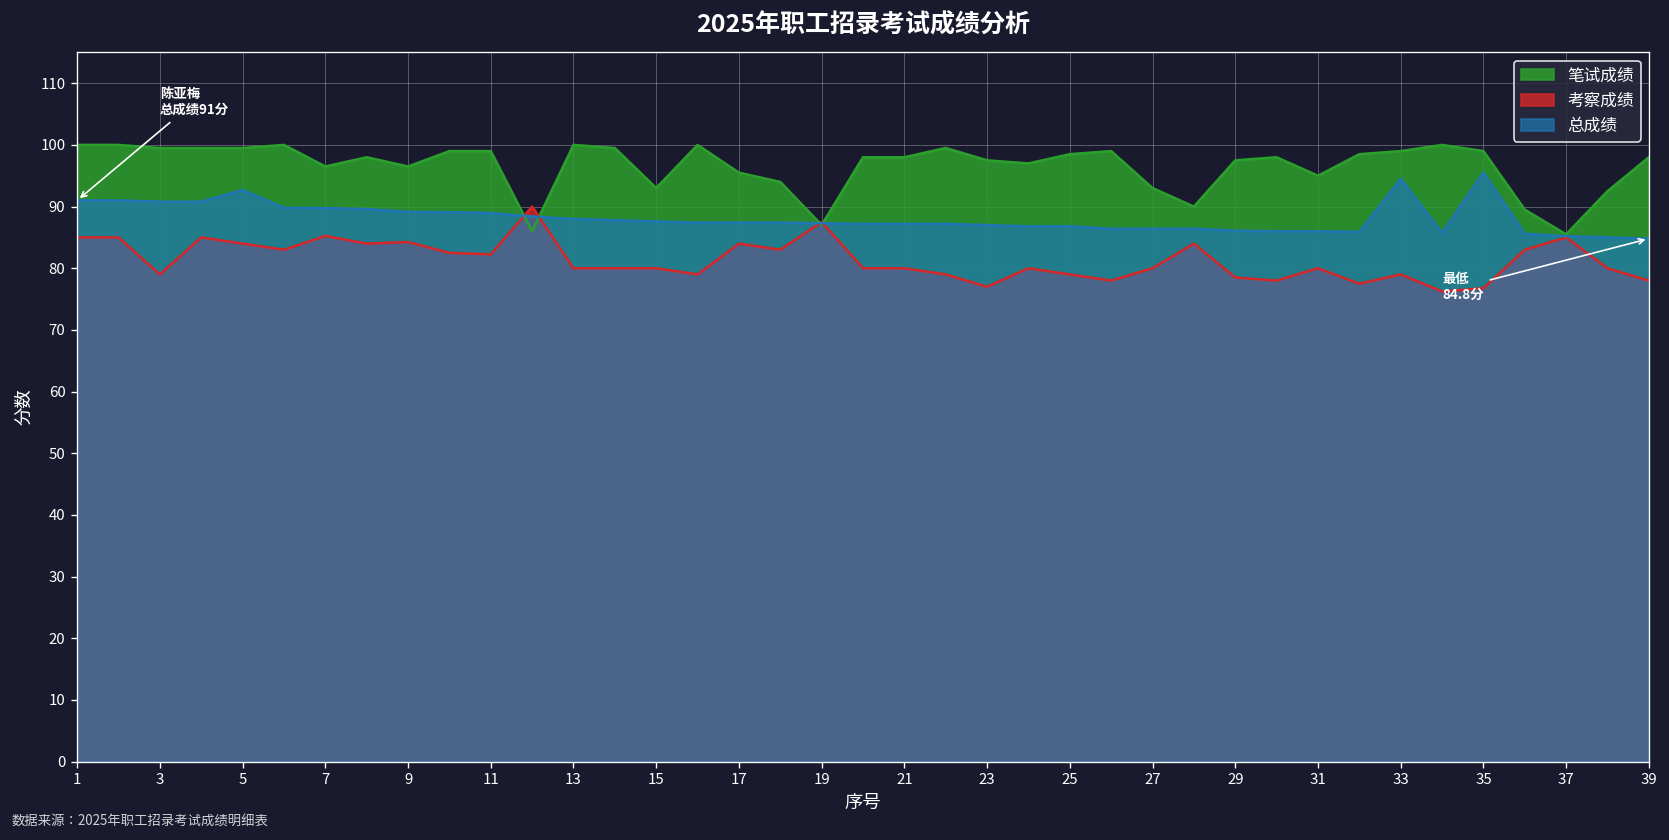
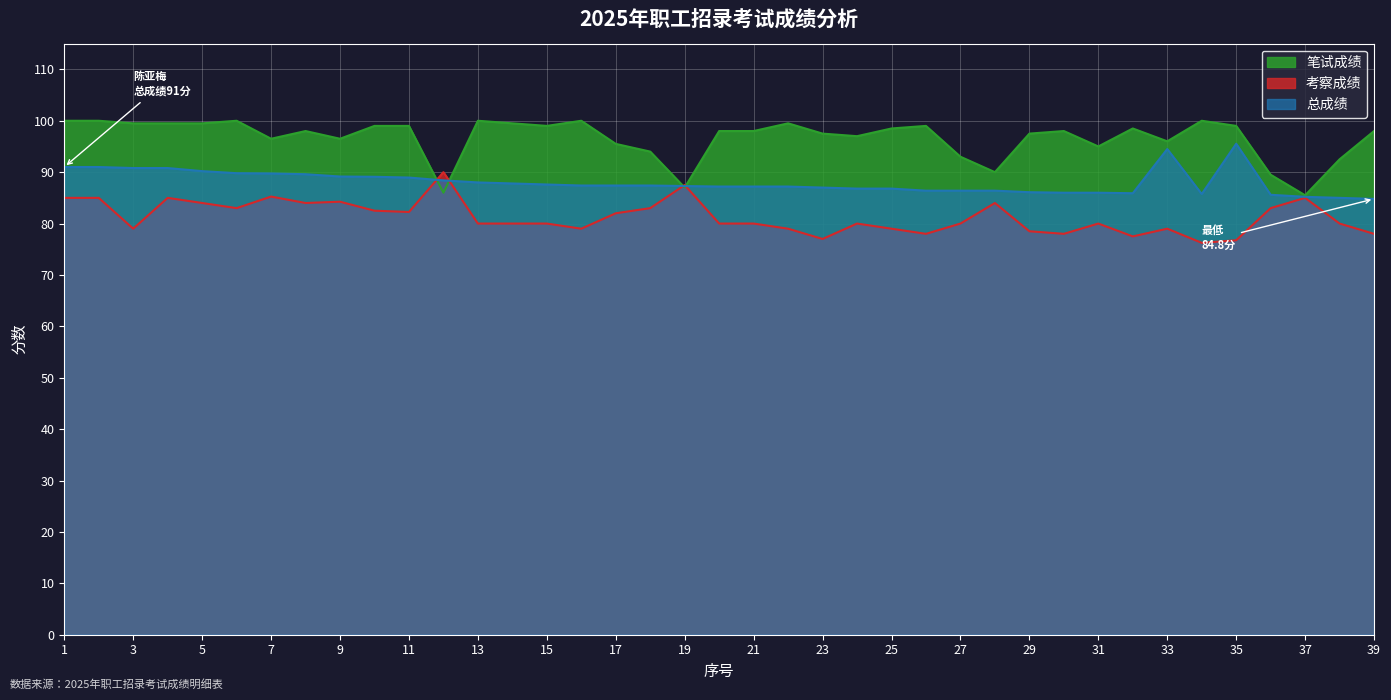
  {
    "笔试成绩": {
      "1": 100,
      "3": 100,
      "5": 100,
      "7": 97,
      "9": 97,
      "11": 99,
      "13": 100,
-     "15": 93,
+     "15": 99,
      "17": 96,
      "21": 98,
      "23": 98,
      "25": 99,
      "27": 93,
      "29": 98,
      "31": 95,
-     "33": 99,
+     "33": 96,
      "35": 99,
      "39": 98
    },
    "考察成绩": {
      "1": 85,
      "3": 79,
      "5": 84,
      "7": 85,
      "9": 84,
      "11": 82,
      "13": 80,
      "15": 80,
-     "17": 84,
+     "17": 82,
      "21": 80,
      "23": 77,
      "25": 79,
      "27": 80,
      "29": 79,
      "31": 80,
      "33": 79,
      "39": 78
    },
    "总成绩": {
      "1": 91,
      "3": 91,
-     "5": 93,
+     "5": 90,
      "7": 90,
      "9": 89,
      "11": 89,
      "13": 88,
      "15": 88,
      "17": 87,
      "21": 87,
      "23": 87,
      "25": 87,
      "27": 86,
      "29": 86,
      "31": 86,
      "33": 95,
      "35": 96,
      "39": 85
    }
  }
